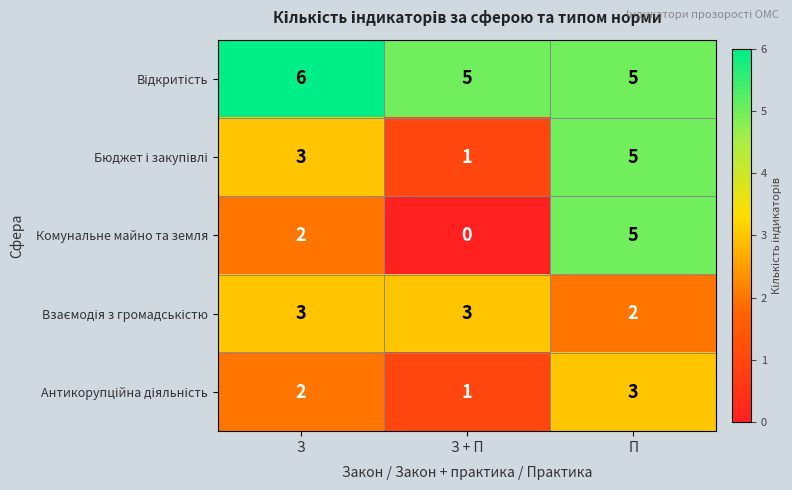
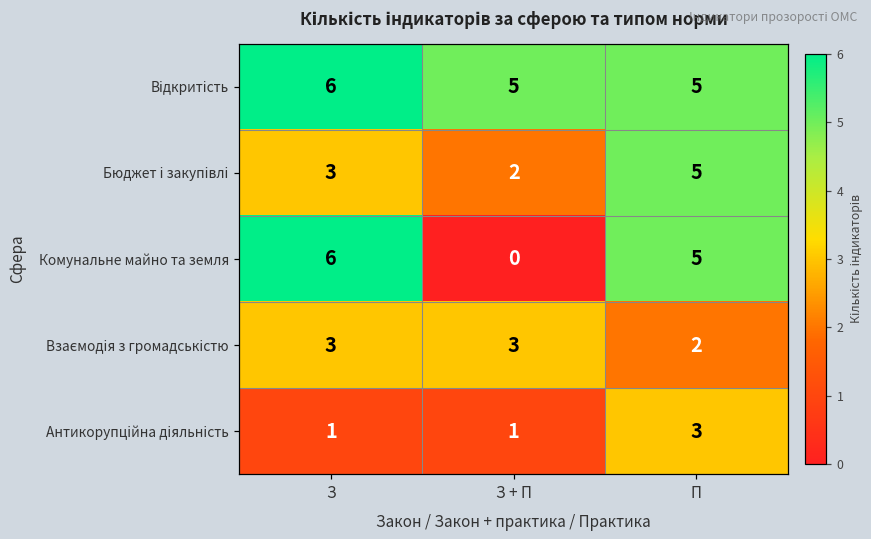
  {
    "Відкритість": {
      "З": 6,
      "З + П": 5,
      "П": 5
    },
    "Бюджет і закупівлі": {
      "З": 3,
-     "З + П": 1,
+     "З + П": 2,
      "П": 5
    },
    "Комунальне майно та земля": {
-     "З": 2,
+     "З": 6,
      "З + П": 0,
      "П": 5
    },
    "Взаємодія з громадськістю": {
      "З": 3,
      "З + П": 3,
      "П": 2
    },
    "Антикорупційна діяльність": {
-     "З": 2,
+     "З": 1,
      "З + П": 1,
      "П": 3
    }
  }
